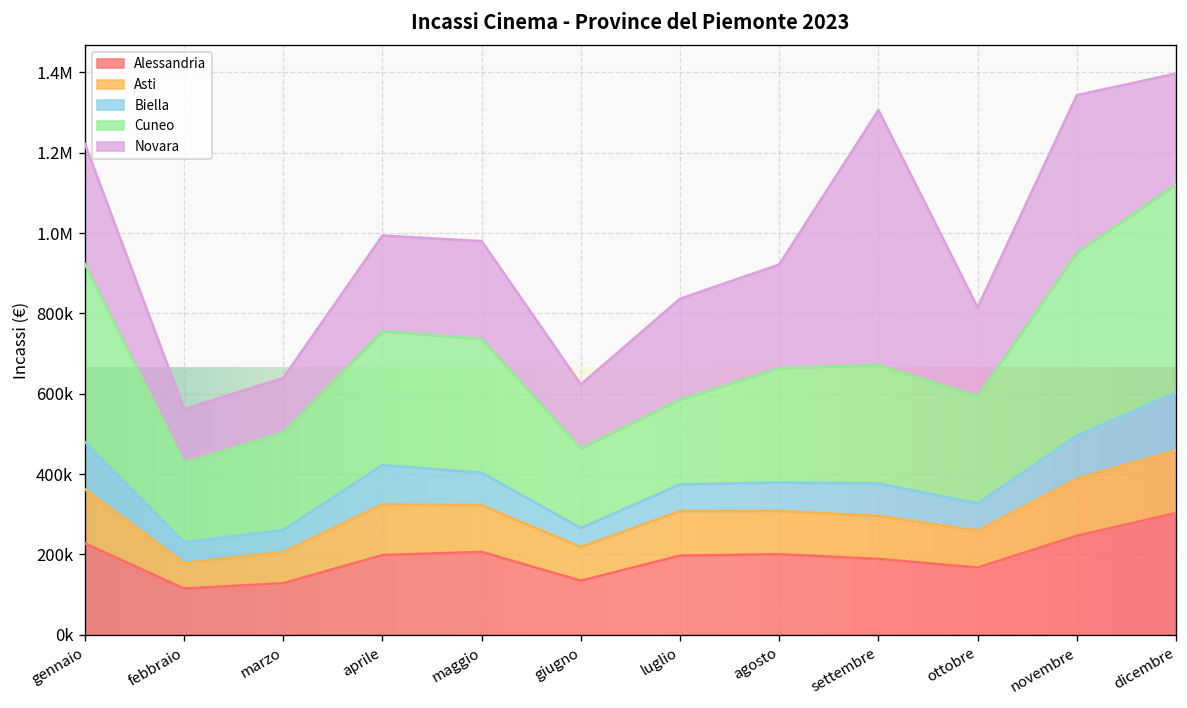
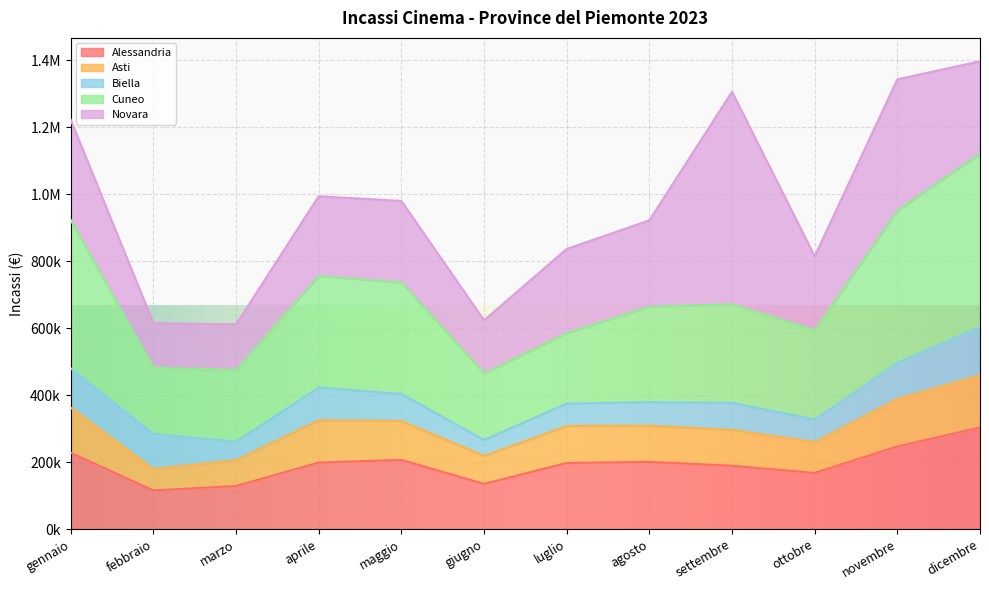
  {
    "Alessandria": {
      "gennaio": 230000,
      "febbraio": 120000,
      "marzo": 130000,
      "aprile": 200000,
      "maggio": 210000,
      "giugno": 130000,
      "luglio": 200000,
      "agosto": 200000,
      "settembre": 190000,
      "ottobre": 170000,
      "novembre": 250000,
      "dicembre": 300000
    },
    "Asti": {
      "gennaio": 130000,
      "febbraio": 60000,
      "marzo": 80000,
      "aprile": 130000,
      "maggio": 120000,
      "giugno": 80000,
      "luglio": 110000,
      "agosto": 110000,
      "settembre": 110000,
      "ottobre": 90000,
      "novembre": 140000,
      "dicembre": 160000
    },
    "Biella": {
      "gennaio": 120000,
-     "febbraio": 50000,
+     "febbraio": 100000,
      "marzo": 50000,
      "aprile": 100000,
      "maggio": 80000,
      "giugno": 50000,
      "luglio": 70000,
      "agosto": 70000,
      "settembre": 80000,
      "ottobre": 70000,
      "novembre": 110000,
      "dicembre": 140000
    },
    "Cuneo": {
      "gennaio": 440000,
      "febbraio": 200000,
-     "marzo": 240000,
+     "marzo": 210000,
      "aprile": 330000,
      "maggio": 330000,
      "giugno": 200000,
      "luglio": 210000,
      "agosto": 280000,
      "settembre": 290000,
      "ottobre": 270000,
      "novembre": 460000,
      "dicembre": 520000
    },
    "Novara": {
      "gennaio": 300000,
      "febbraio": 130000,
      "marzo": 140000,
      "aprile": 240000,
      "maggio": 240000,
      "giugno": 160000,
      "luglio": 250000,
      "agosto": 260000,
      "settembre": 630000,
      "ottobre": 220000,
      "novembre": 390000,
      "dicembre": 280000
    }
  }
